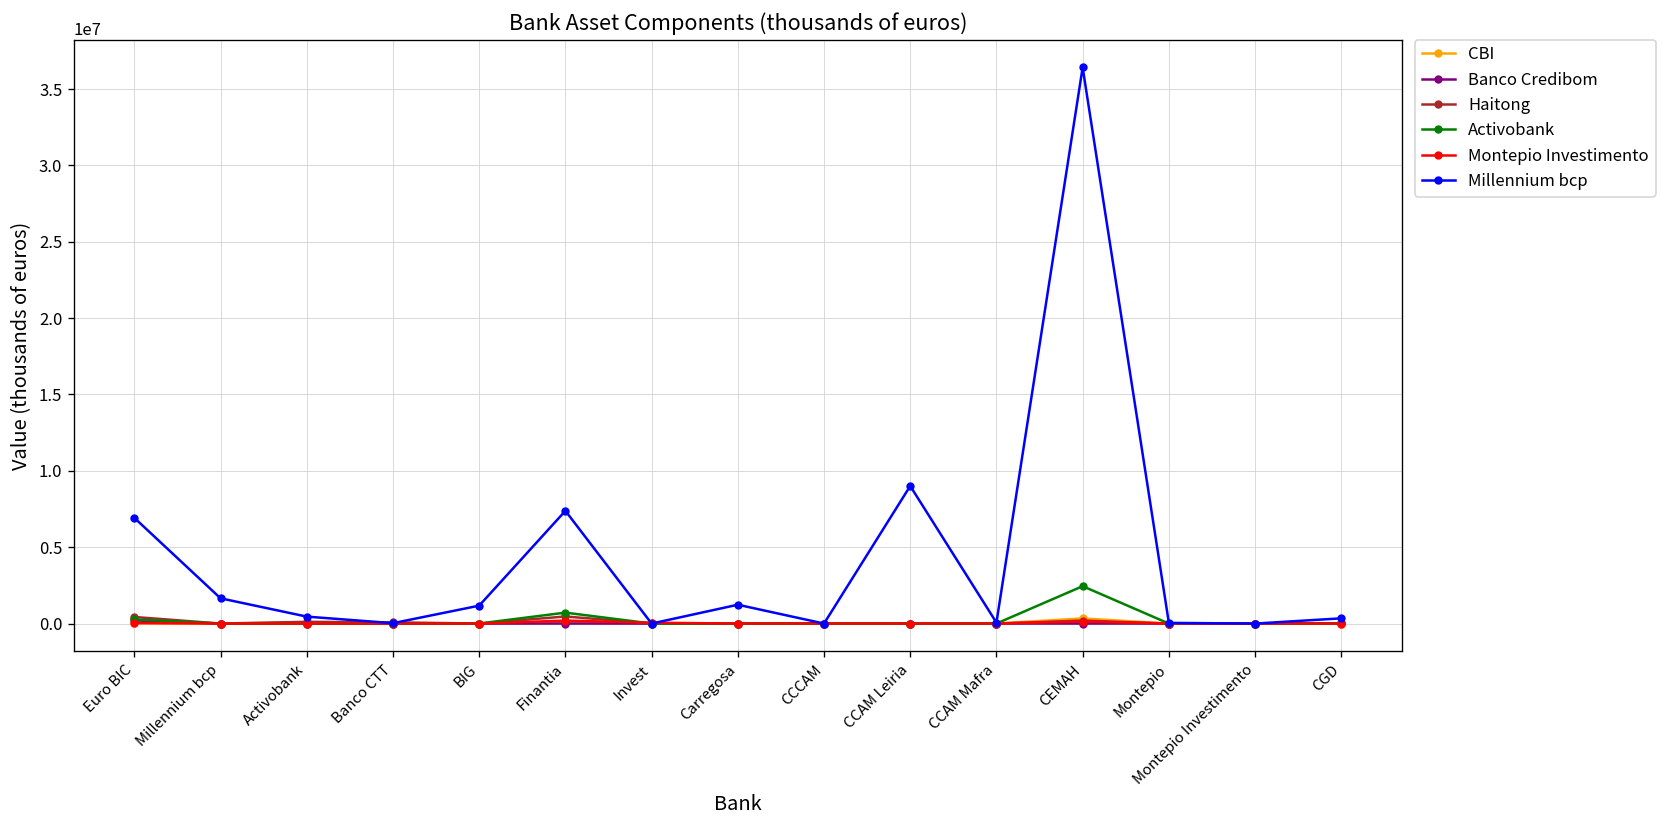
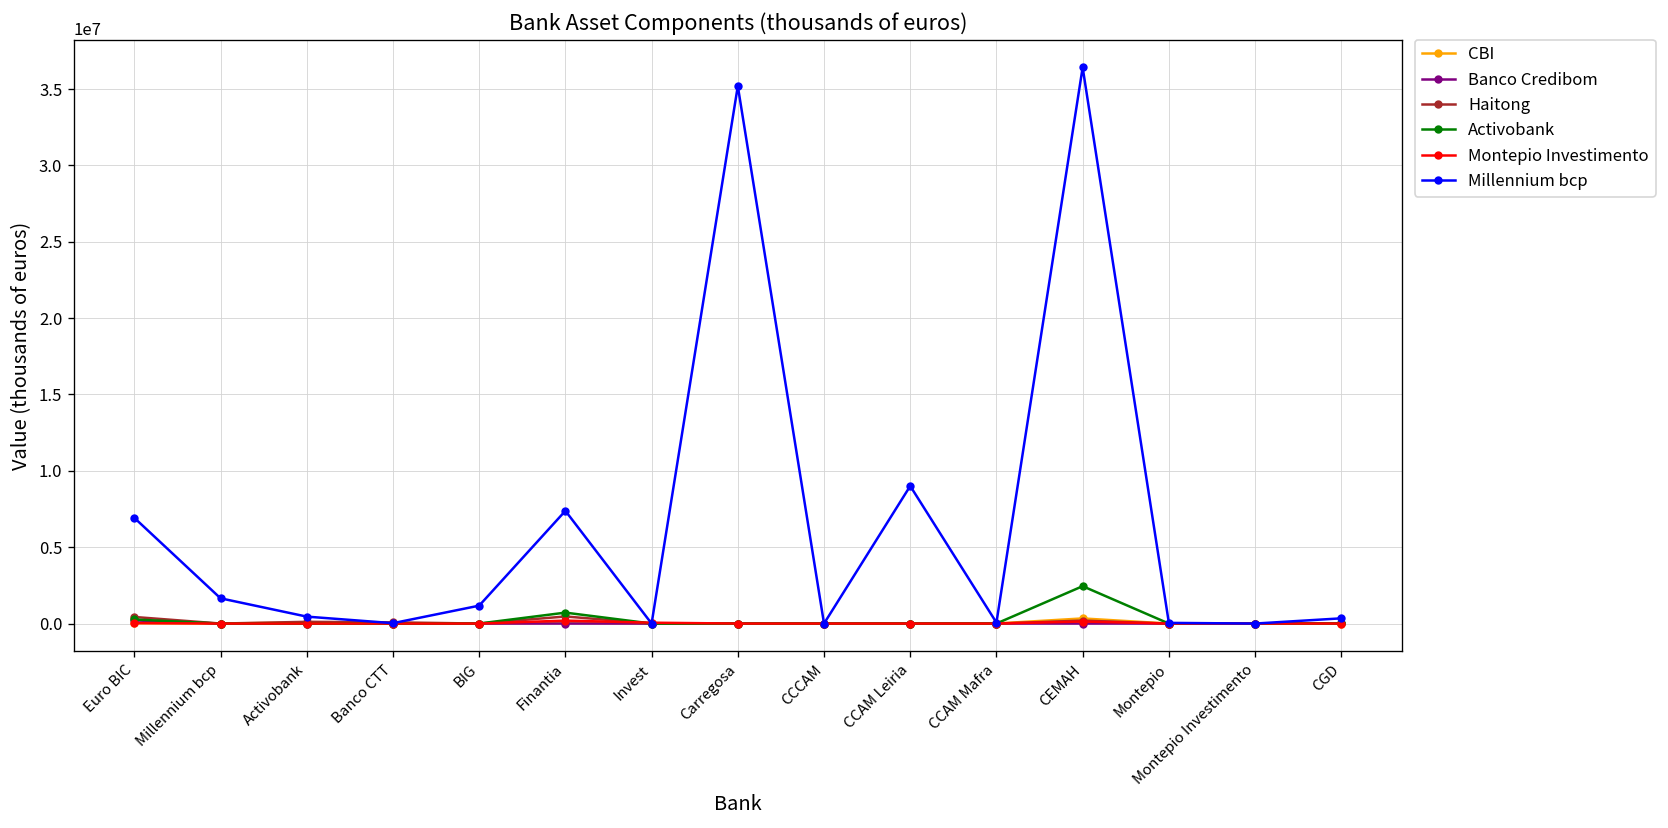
  {
    "Haitong": {
      "Finantia": 500000
    },
    "Activobank": {
      "Finantia": 700000,
      "CEMAH": 2400000
    },
    "Millennium bcp": {
      "Euro BIC": 6900000,
      "Millennium bcp": 1700000,
      "Activobank": 500000,
      "BIG": 1200000,
      "Finantia": 7400000,
-     "Carregosa": 1200000,
+     "Carregosa": 35200000,
      "CCAM Leiria": 9000000,
      "CEMAH": 36400000,
      "CGD": 300000
    }
  }
